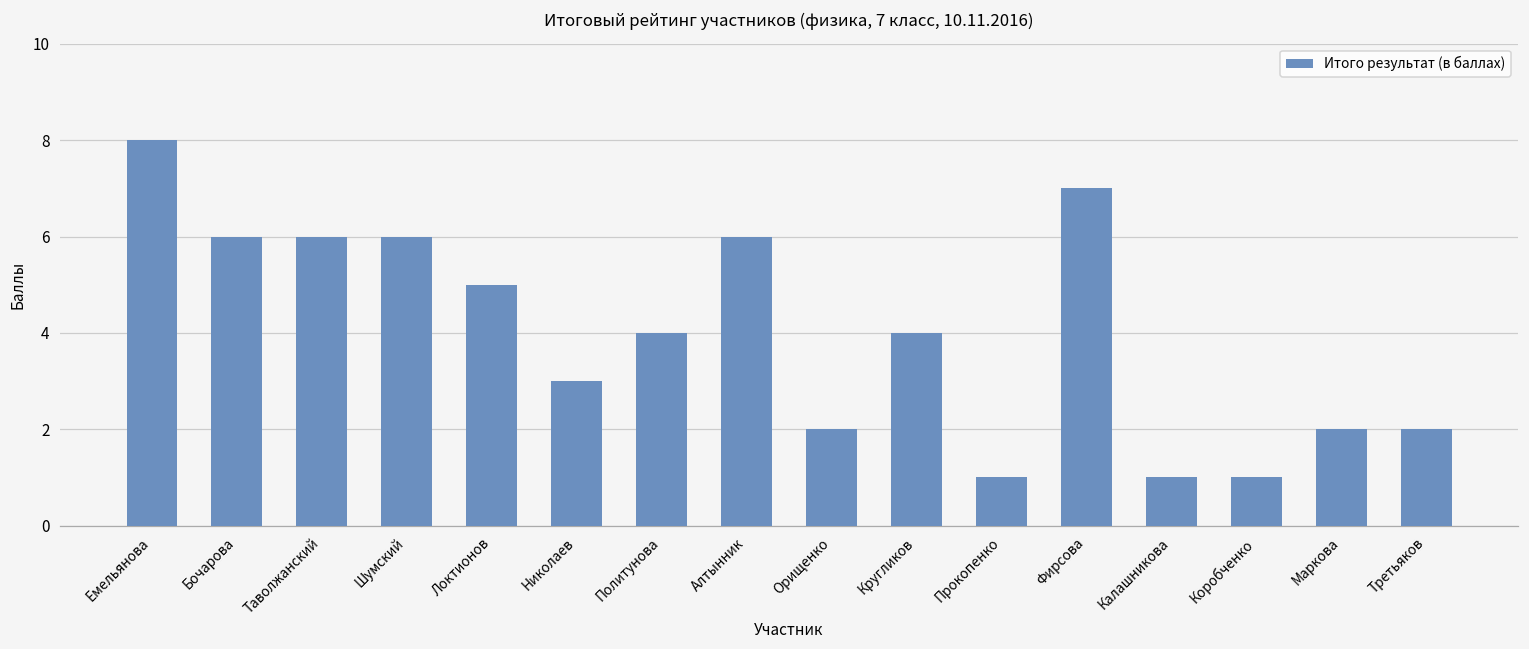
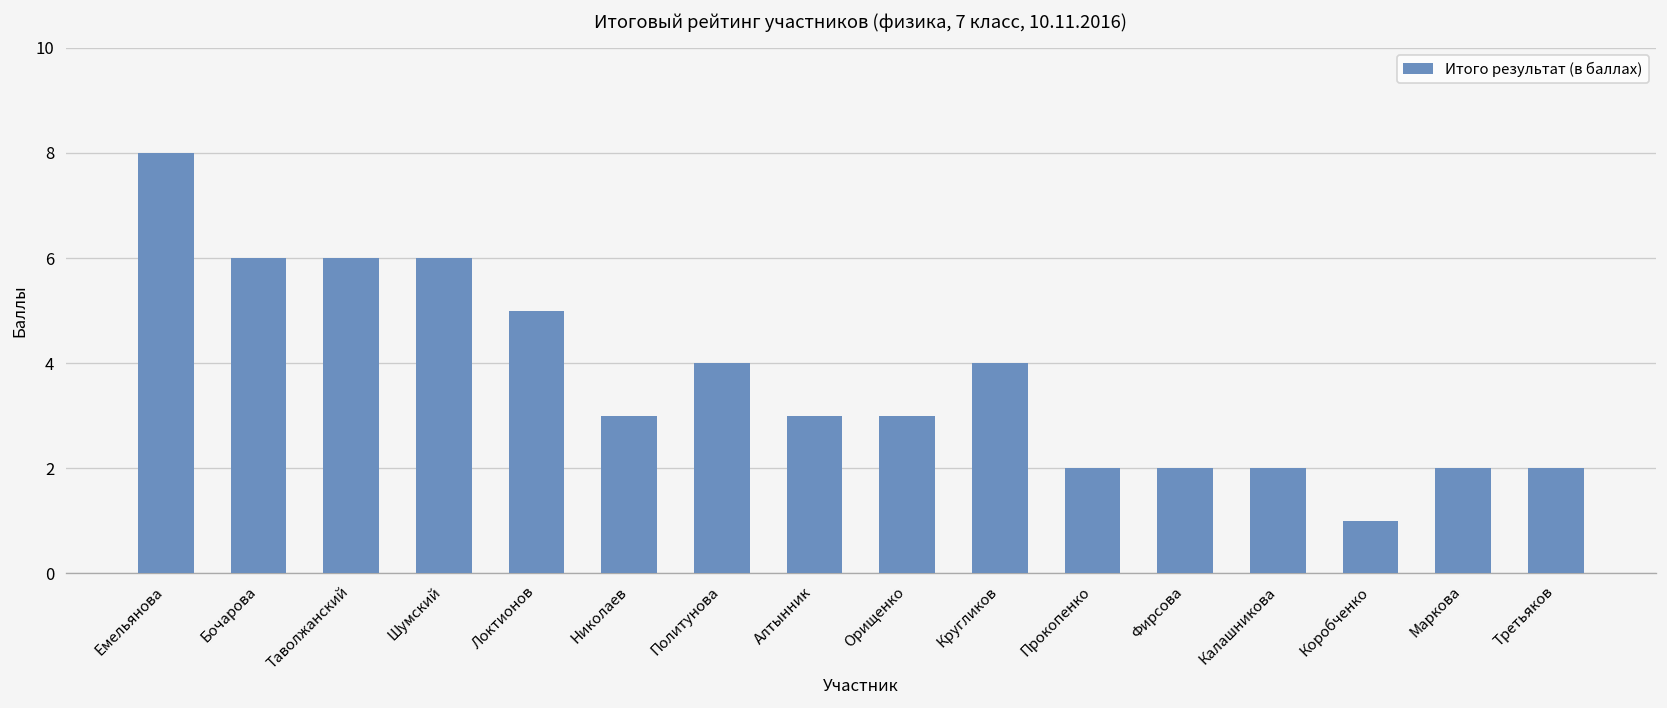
  {
    "Емельянова": 8,
    "Бочарова": 6,
    "Таволжанский": 6,
    "Шумский": 6,
    "Локтионов": 5,
    "Николаев": 3,
    "Политунова": 4,
-   "Алтынник": 6,
-   "Орищенко": 2,
+   "Алтынник": 3,
+   "Орищенко": 3,
    "Кругликов": 4,
-   "Прокопенко": 1,
-   "Фирсова": 7,
-   "Калашникова": 1,
+   "Прокопенко": 2,
+   "Фирсова": 2,
+   "Калашникова": 2,
    "Коробченко": 1,
    "Маркова": 2,
    "Третьяков": 2
  }
